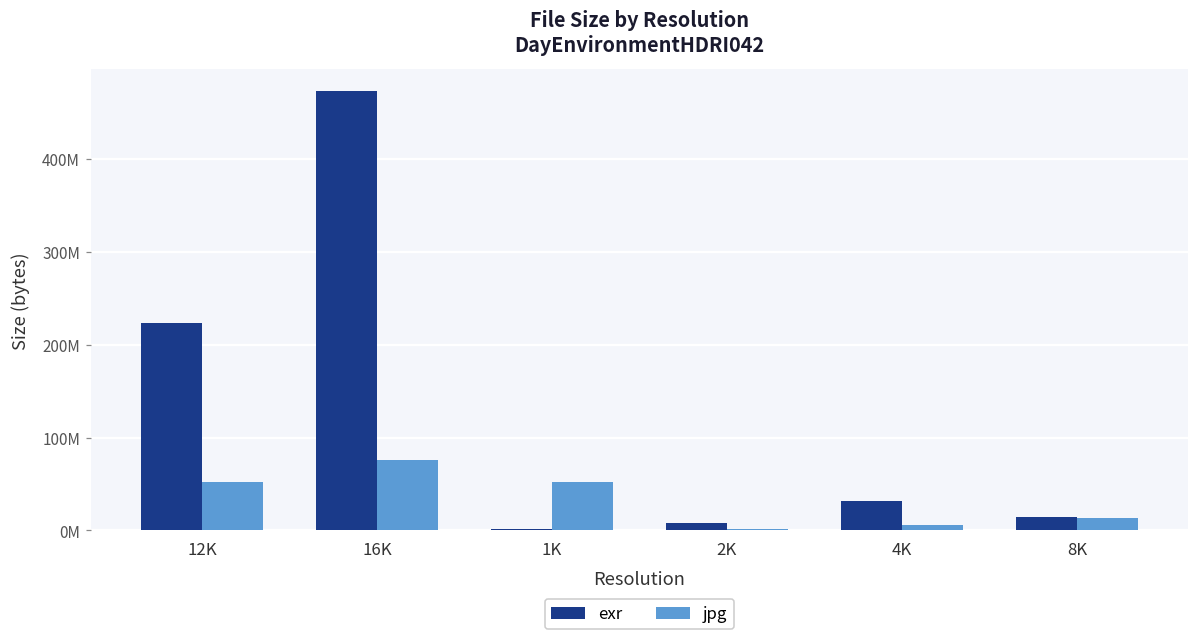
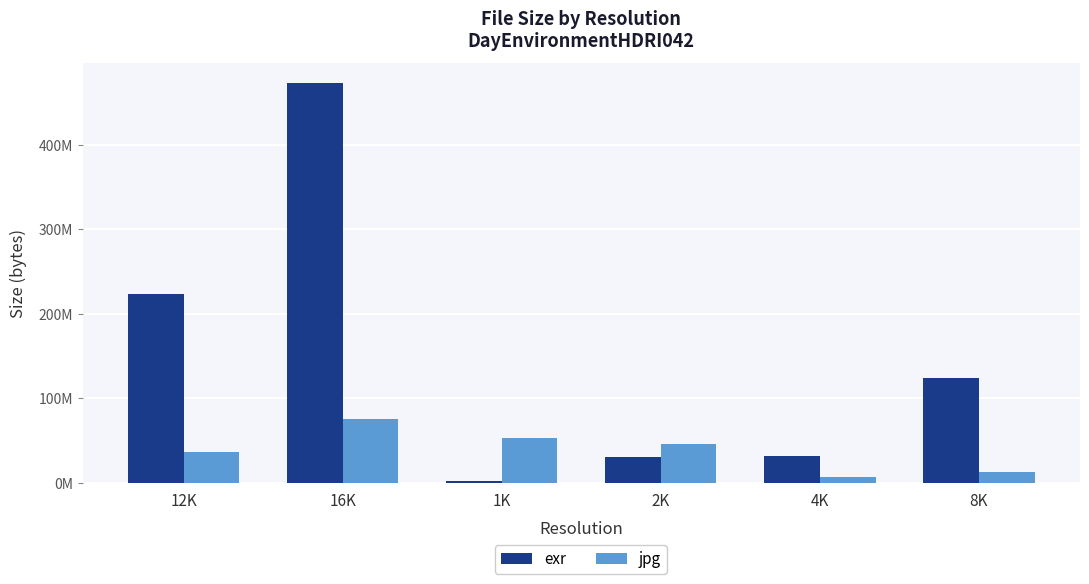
  {
    "exr": {
      "12K": 220000000,
      "16K": 470000000,
-     "2K": 10000000,
+     "2K": 30000000,
      "4K": 30000000,
-     "8K": 10000000
+     "8K": 120000000
    },
    "jpg": {
-     "12K": 50000000,
+     "12K": 40000000,
      "16K": 80000000,
      "1K": 50000000,
-     "2K": 0,
+     "2K": 50000000,
      "4K": 10000000,
      "8K": 10000000
    }
  }
